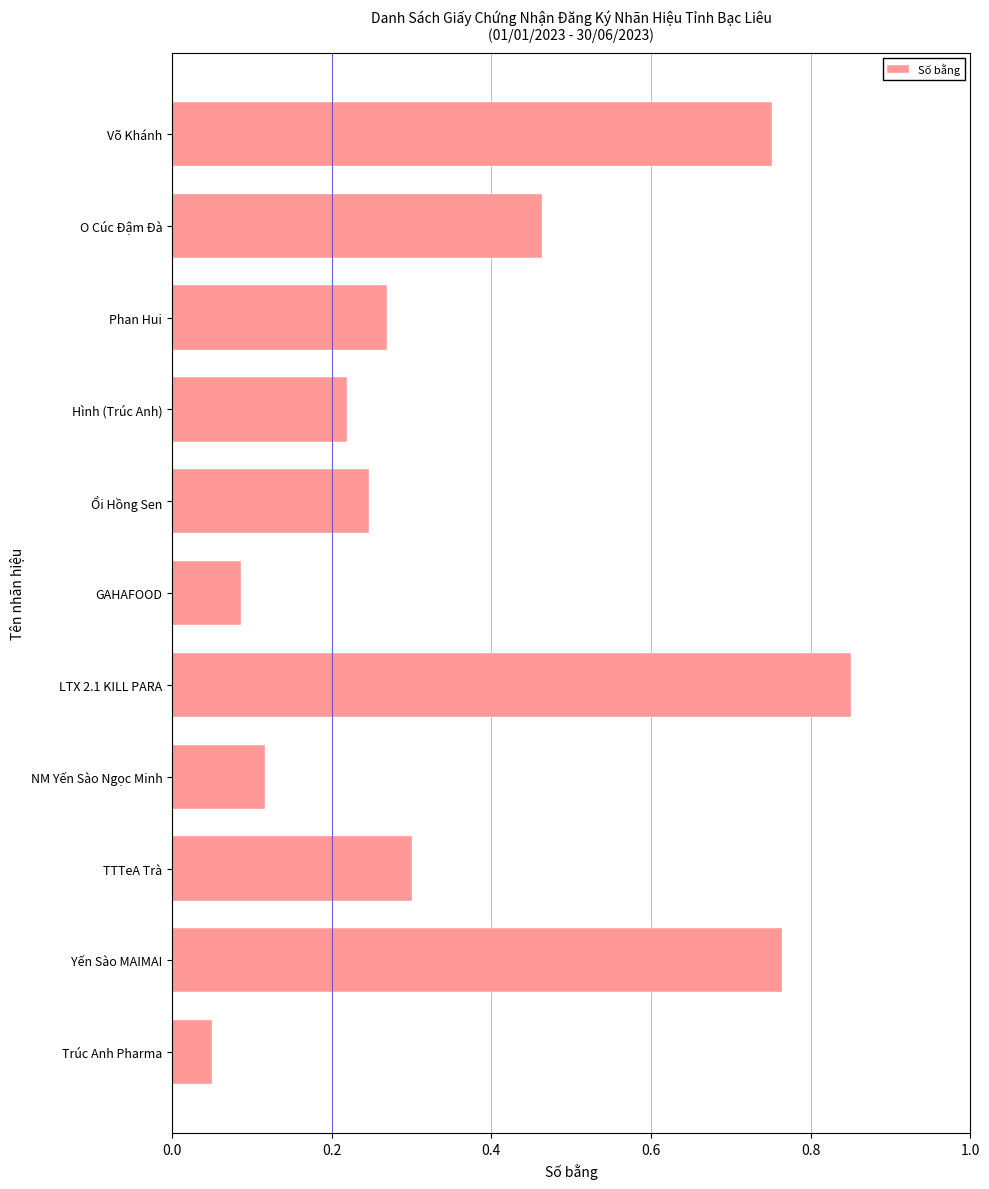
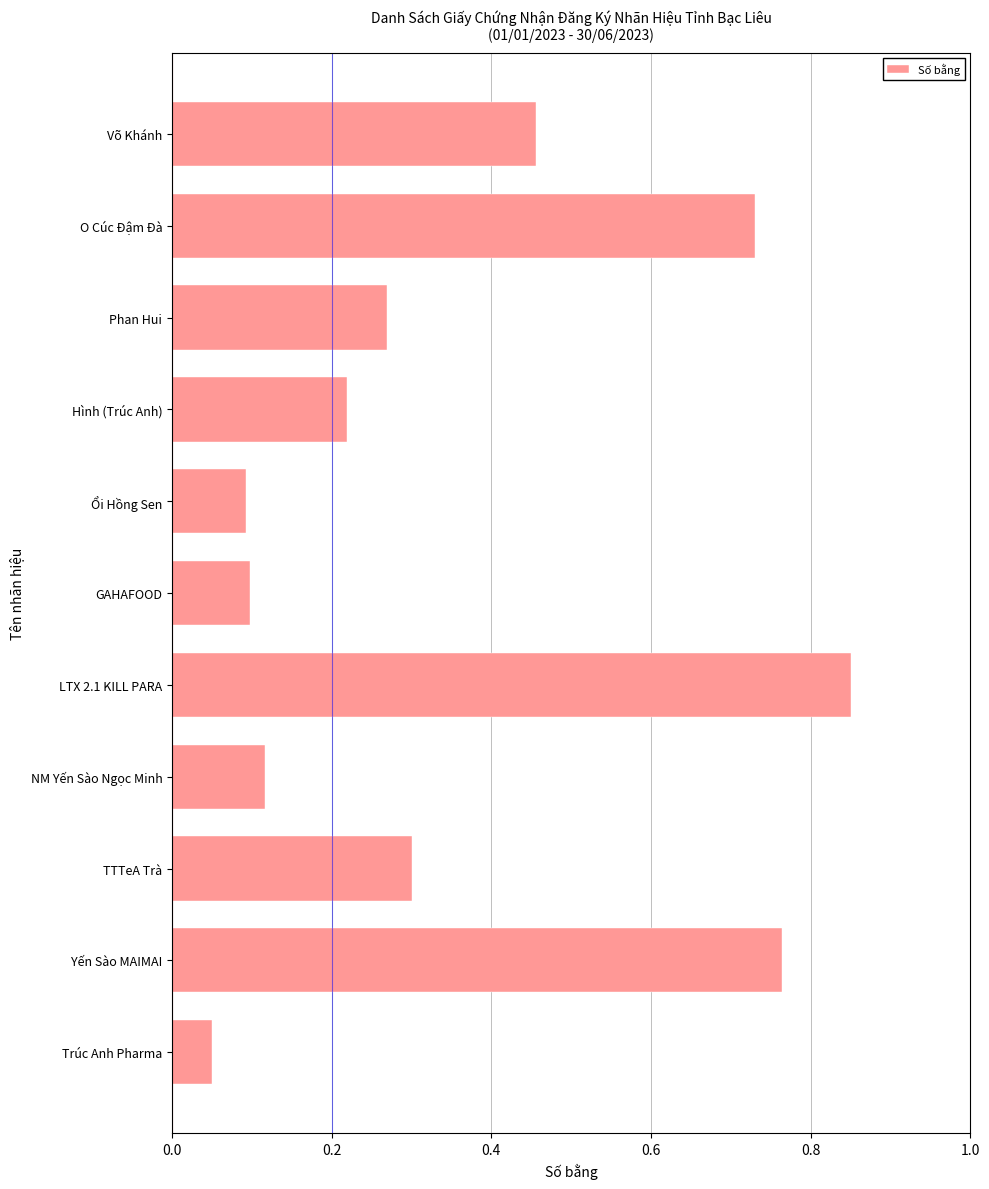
  {
-   "Võ Khánh": 0.75,
-   "O Cúc Đậm Đà": 0.46,
+   "Võ Khánh": 0.46,
+   "O Cúc Đậm Đà": 0.73,
    "Phan Hui": 0.27,
    "Hình (Trúc Anh)": 0.22,
-   "Ổi Hồng Sen": 0.25,
-   "GAHAFOOD": 0.09,
+   "Ổi Hồng Sen": 0.09,
+   "GAHAFOOD": 0.10,
    "LTX 2.1 KILL PARA": 0.85,
    "NM Yến Sào Ngọc Minh": 0.12,
    "TTTeA Trà": 0.30,
    "Yến Sào MAIMAI": 0.76,
    "Trúc Anh Pharma": 0.05
  }
